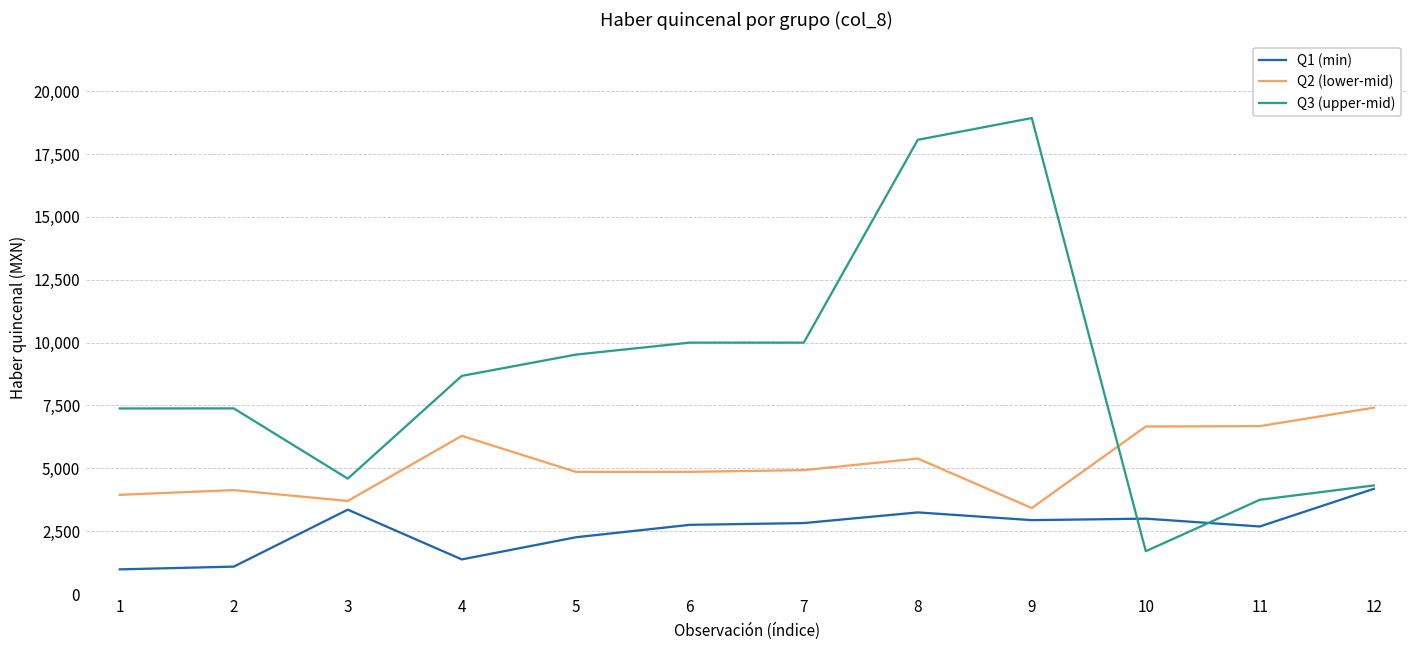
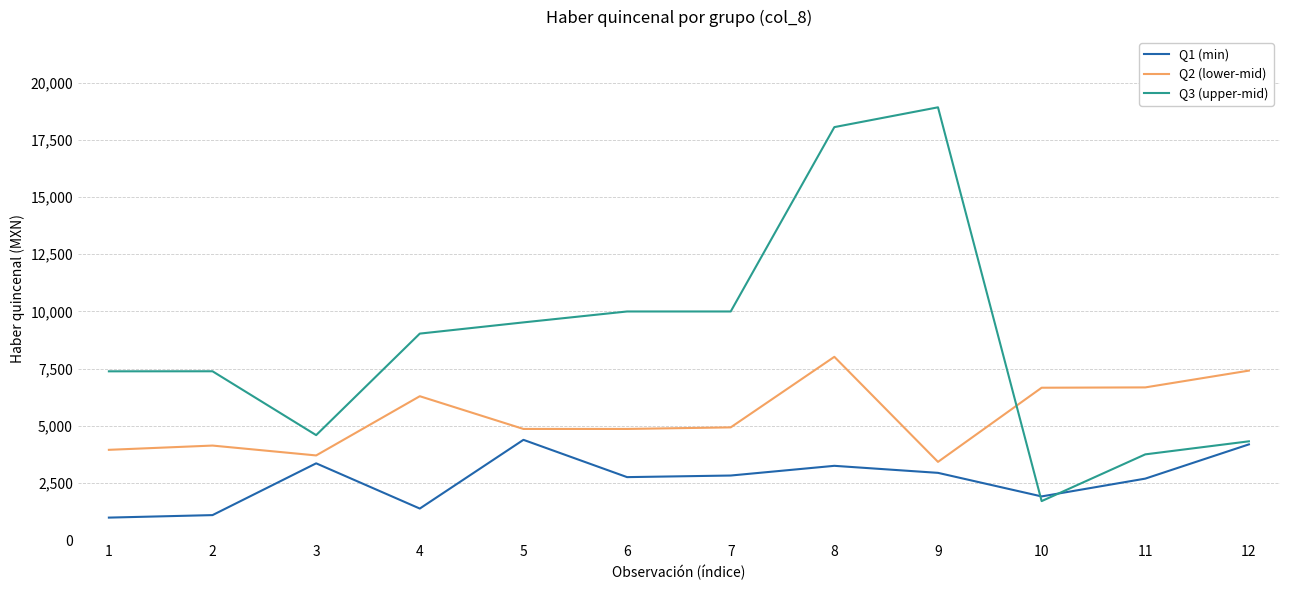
  {
    "Q1 (min)": {
      "1": "1,000",
      "2": "1,100",
      "3": "3,400",
      "4": "1,400",
-     "5": "2,300",
+     "5": "4,400",
      "6": "2,800",
      "7": "2,800",
      "8": "3,200",
      "9": "2,900",
-     "10": "3,000",
+     "10": "1,900",
      "11": "2,700",
      "12": "4,200"
    },
    "Q2 (lower-mid)": {
      "1": "3,900",
      "2": "4,100",
      "3": "3,700",
      "4": "6,300",
      "5": "4,900",
      "6": "4,900",
      "7": "4,900",
-     "8": "5,400",
+     "8": "8,000",
      "9": "3,400",
      "10": "6,700",
      "11": "6,700",
      "12": "7,400"
    },
    "Q3 (upper-mid)": {
      "1": "7,400",
      "2": "7,400",
      "3": "4,600",
-     "4": "8,700",
+     "4": "9,000",
      "5": "9,500",
      "6": "10,000",
      "7": "10,000",
      "8": "18,100",
      "9": "18,900",
      "10": "1,700",
      "11": "3,700",
      "12": "4,300"
    }
  }
